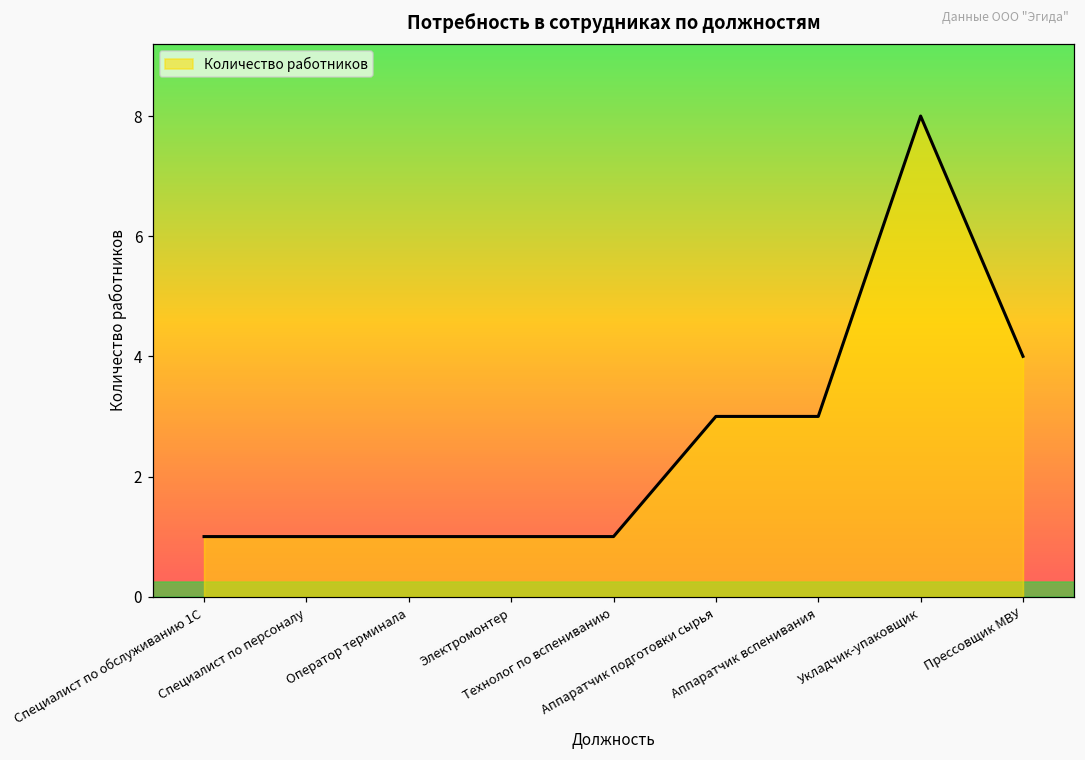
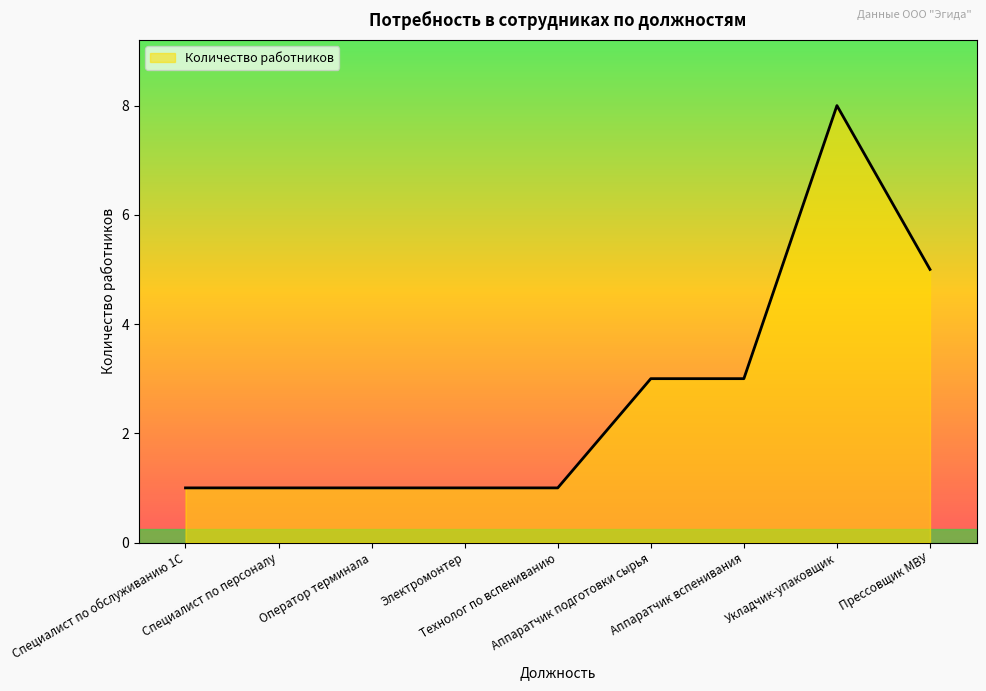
  {
    "Специалист по обслуживанию 1С": 1,
    "Специалист по персоналу": 1,
    "Оператор терминала": 1,
    "Электромонтер": 1,
    "Технолог по вспениванию": 1,
    "Аппаратчик подготовки сырья": 3,
    "Аппаратчик вспенивания": 3,
    "Укладчик-упаковщик": 8,
-   "Прессовщик МВУ": 4
+   "Прессовщик МВУ": 5
  }
